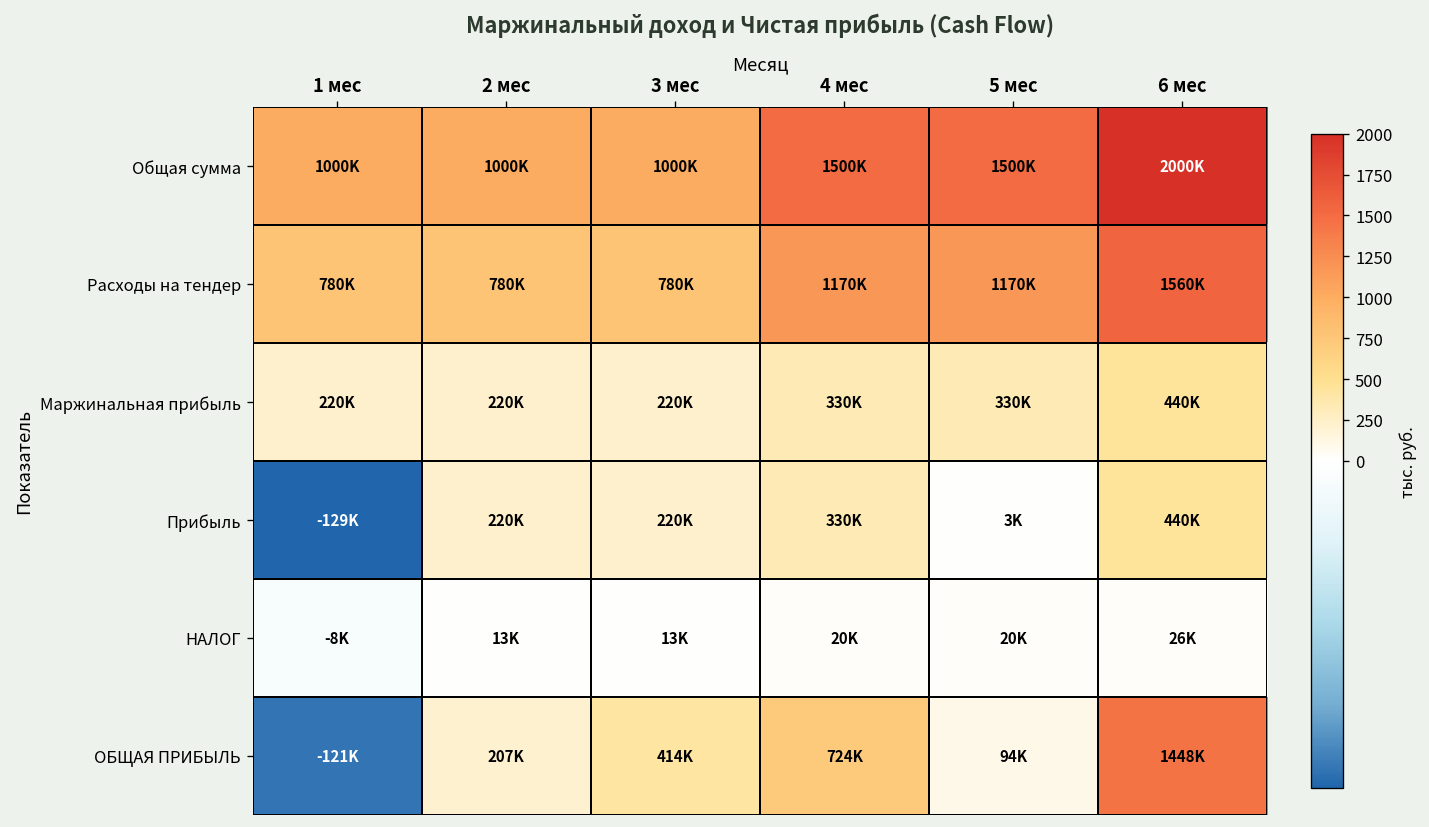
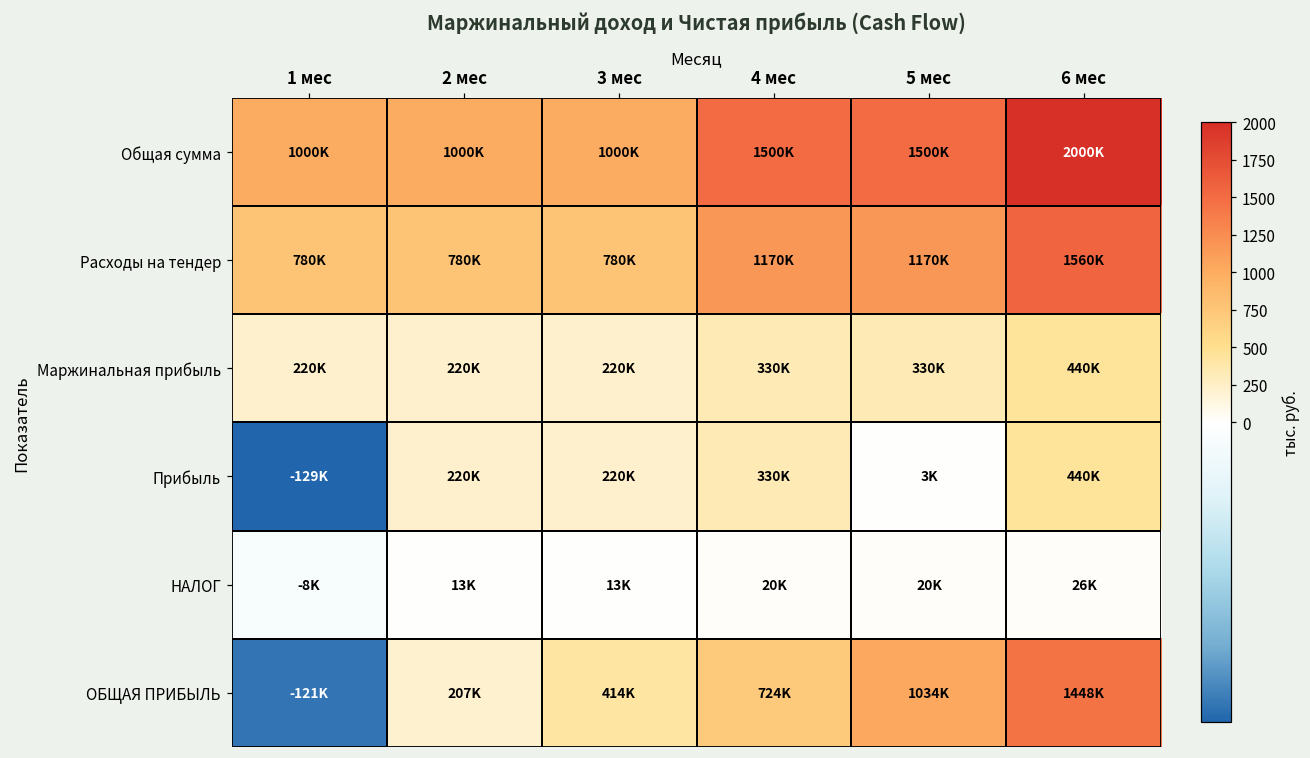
  {
    "Общая сумма": {
      "1 мес": "1000K",
      "2 мес": "1000K",
      "3 мес": "1000K",
      "4 мес": "1500K",
      "5 мес": "1500K",
      "6 мес": "2000K"
    },
    "Расходы на тендер": {
      "1 мес": "780K",
      "2 мес": "780K",
      "3 мес": "780K",
      "4 мес": "1170K",
      "5 мес": "1170K",
      "6 мес": "1560K"
    },
    "Маржинальная прибыль": {
      "1 мес": "220K",
      "2 мес": "220K",
      "3 мес": "220K",
      "4 мес": "330K",
      "5 мес": "330K",
      "6 мес": "440K"
    },
    "Прибыль": {
      "1 мес": "-129K",
      "2 мес": "220K",
      "3 мес": "220K",
      "4 мес": "330K",
      "5 мес": "3K",
      "6 мес": "440K"
    },
    "НАЛОГ": {
      "1 мес": "-8K",
      "2 мес": "13K",
      "3 мес": "13K",
      "4 мес": "20K",
      "5 мес": "20K",
      "6 мес": "26K"
    },
    "ОБЩАЯ ПРИБЫЛЬ": {
      "1 мес": "-121K",
      "2 мес": "207K",
      "3 мес": "414K",
      "4 мес": "724K",
-     "5 мес": "94K",
+     "5 мес": "1034K",
      "6 мес": "1448K"
    }
  }
